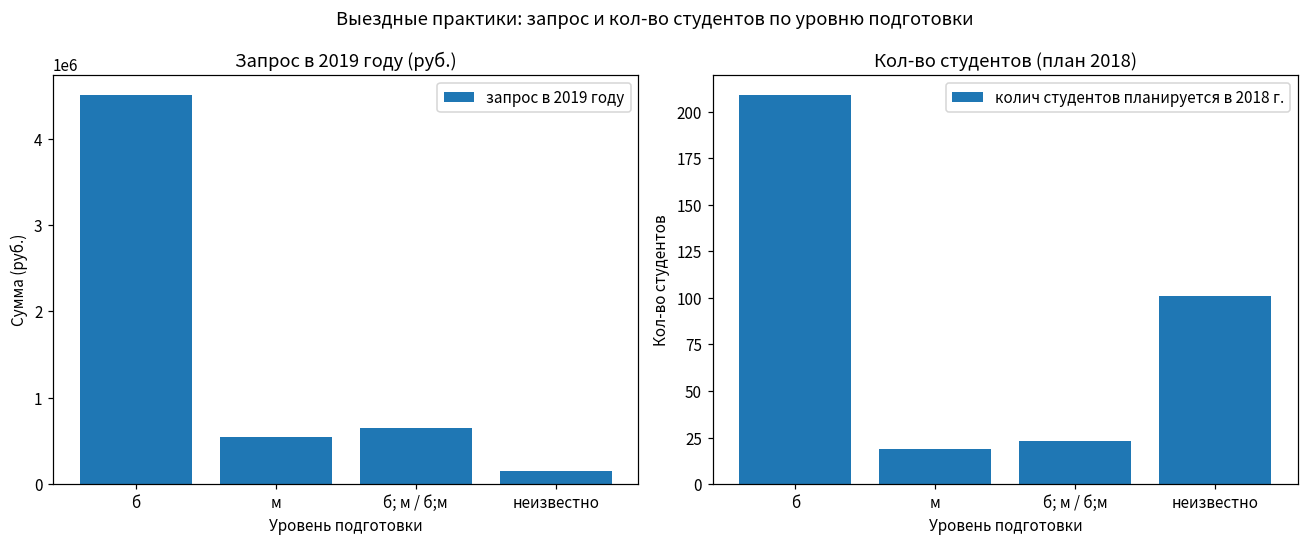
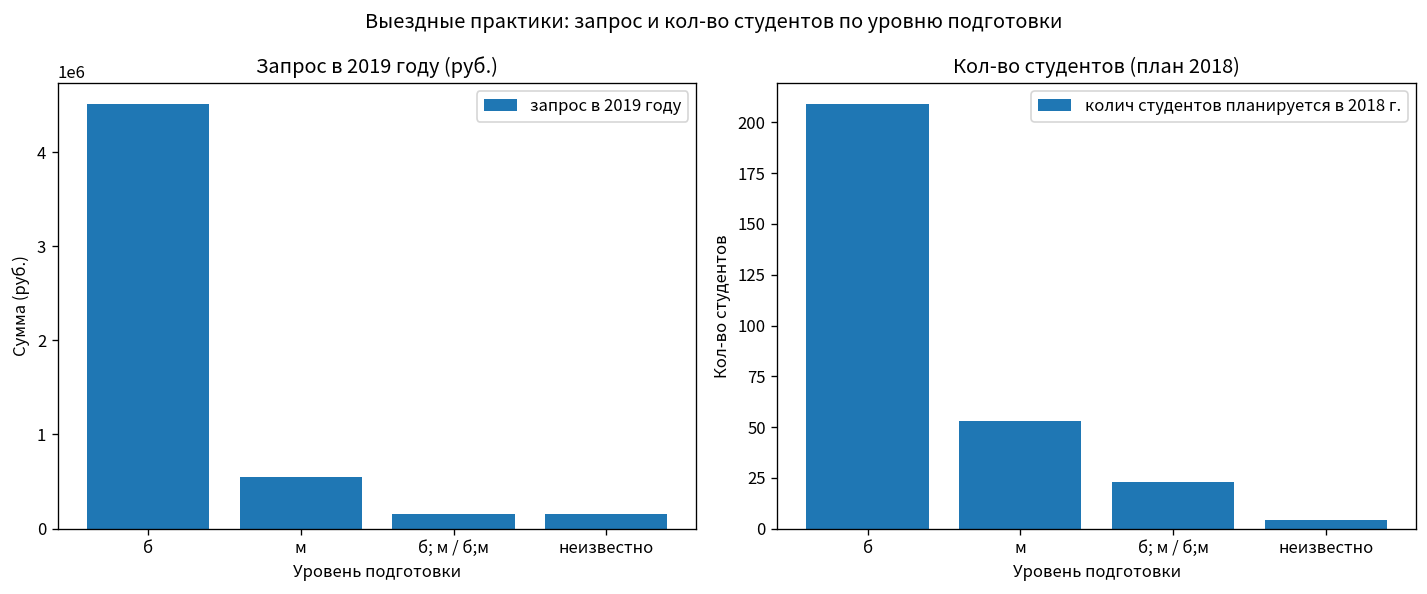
  {
    "Запрос в 2019 году (руб.)": {
      "б": 4500000,
      "м": 500000,
-     "б; м / б;м": 700000,
+     "б; м / б;м": 200000,
      "неизвестно": 200000
    },
    "Кол-во студентов (план 2018)": {
      "б": 209,
-     "м": 19,
+     "м": 53,
      "б; м / б;м": 23,
-     "неизвестно": 101
+     "неизвестно": 4
    }
  }
